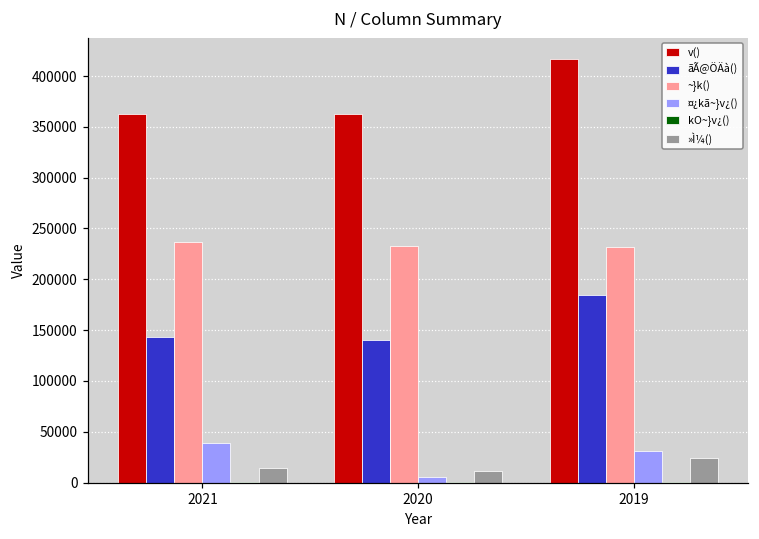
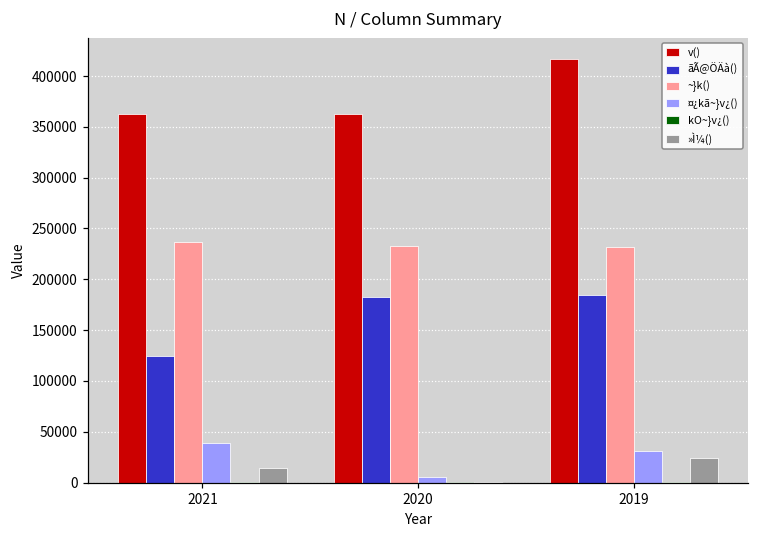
  {
    "v()": {
      "2021": 360000,
      "2020": 360000,
      "2019": 420000
    },
    "ãÃ@ÖÄà()": {
-     "2021": 140000,
-     "2020": 140000,
+     "2021": 120000,
+     "2020": 180000,
      "2019": 180000
    },
    "~}k()": {
      "2021": 240000,
      "2020": 230000,
      "2019": 230000
    },
    "¤¿kã~}v¿()": {
      "2021": 40000,
      "2020": 10000,
      "2019": 30000
    },
    "»Ì¼()": {
      "2021": 10000,
-     "2020": 10000,
+     "2020": 0,
      "2019": 20000
    }
  }
